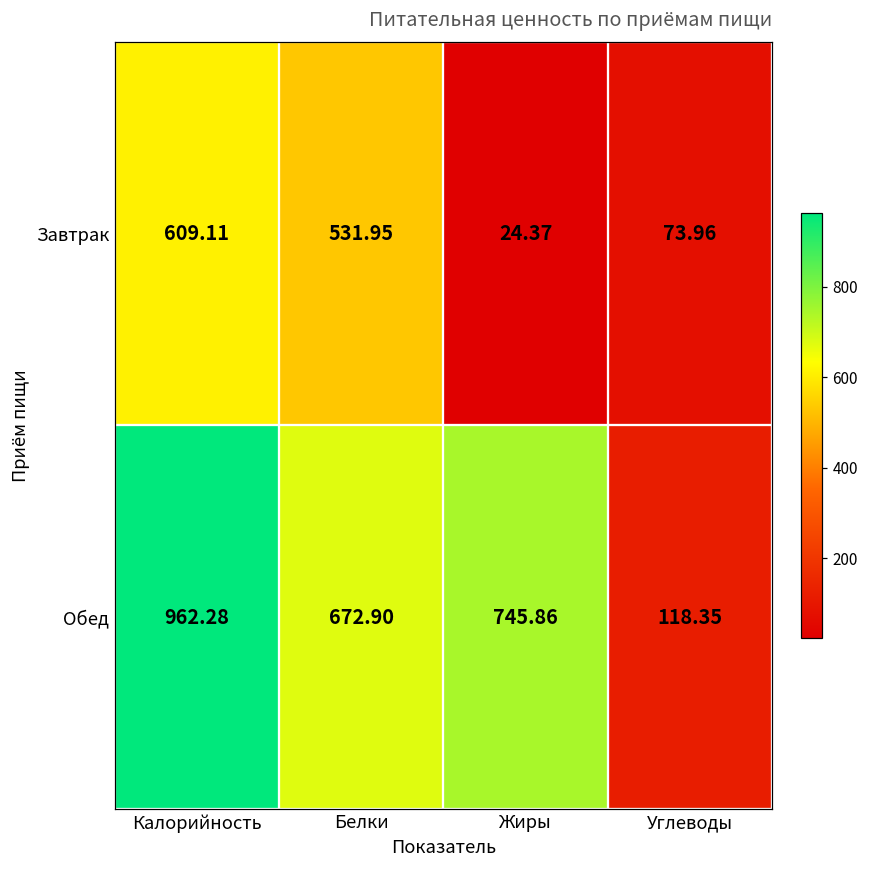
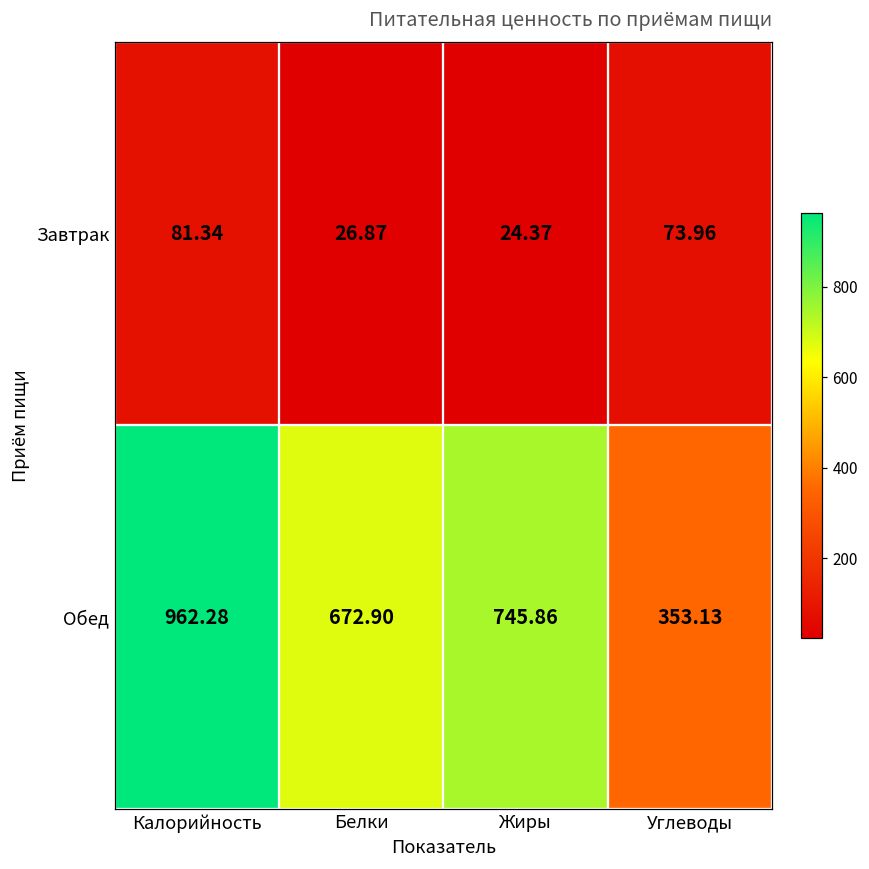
  {
    "Завтрак": {
-     "Калорийность": 609.11,
-     "Белки": 531.95,
+     "Калорийность": 81.34,
+     "Белки": 26.87,
      "Жиры": 24.37,
      "Углеводы": 73.96
    },
    "Обед": {
      "Калорийность": 962.28,
      "Белки": 672.90,
      "Жиры": 745.86,
-     "Углеводы": 118.35
+     "Углеводы": 353.13
    }
  }
